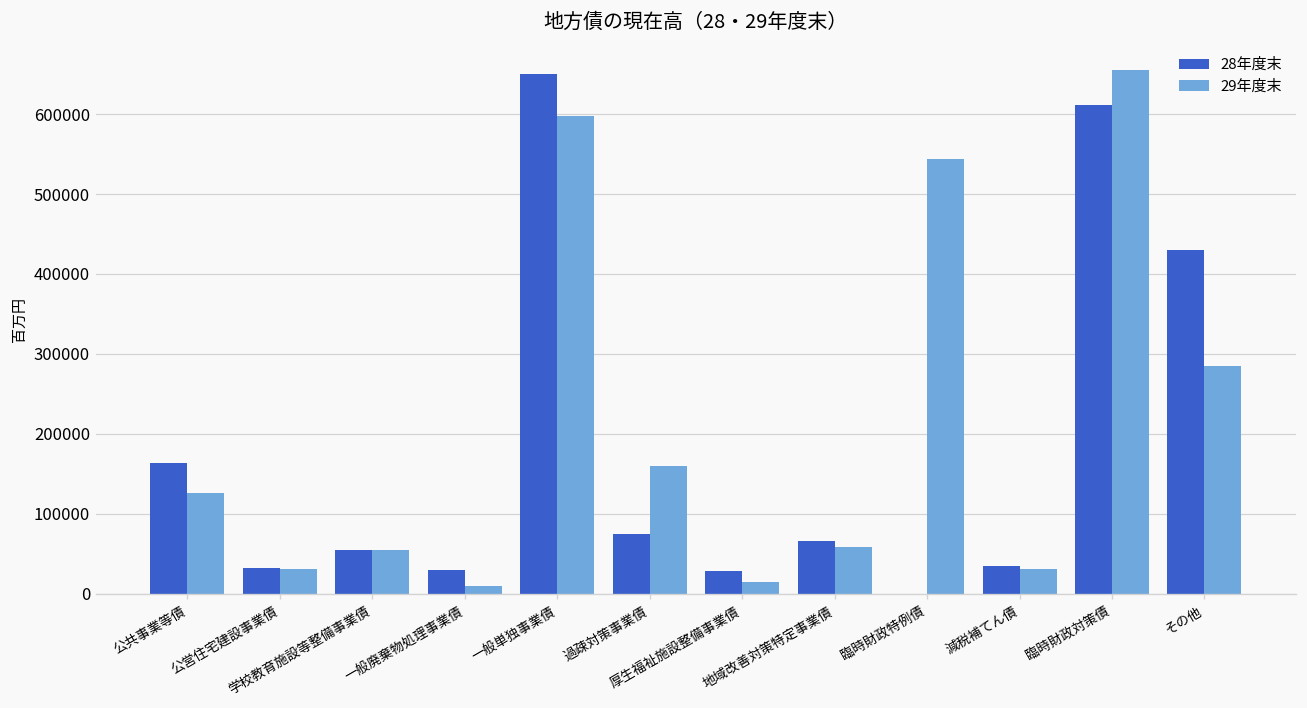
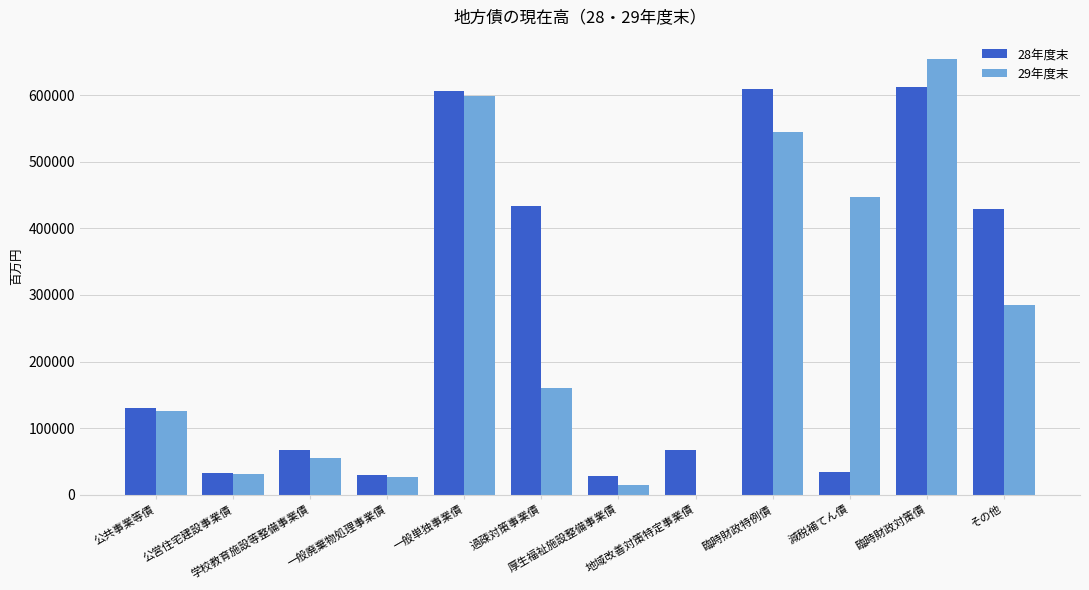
  {
    "28年度末": {
-     "公共事業等債": 160000,
+     "公共事業等債": 130000,
      "公営住宅建設事業債": 30000,
-     "学校教育施設等整備事業債": 50000,
+     "学校教育施設等整備事業債": 70000,
      "一般廃棄物処理事業債": 30000,
-     "一般単独事業債": 650000,
-     "過疎対策事業債": 70000,
+     "一般単独事業債": 610000,
+     "過疎対策事業債": 430000,
      "厚生福祉施設整備事業債": 30000,
      "地域改善対策特定事業債": 70000,
-     "臨時財政特例債": 0,
+     "臨時財政特例債": 610000,
      "減税補てん債": 30000,
      "臨時財政対策債": 610000,
      "その他": 430000
    },
    "29年度末": {
      "公共事業等債": 130000,
      "公営住宅建設事業債": 30000,
      "学校教育施設等整備事業債": 50000,
-     "一般廃棄物処理事業債": 10000,
+     "一般廃棄物処理事業債": 30000,
      "一般単独事業債": 600000,
      "過疎対策事業債": 160000,
      "厚生福祉施設整備事業債": 10000,
-     "地域改善対策特定事業債": 60000,
+     "地域改善対策特定事業債": 0,
      "臨時財政特例債": 540000,
-     "減税補てん債": 30000,
+     "減税補てん債": 450000,
      "臨時財政対策債": 650000,
      "その他": 280000
    }
  }
